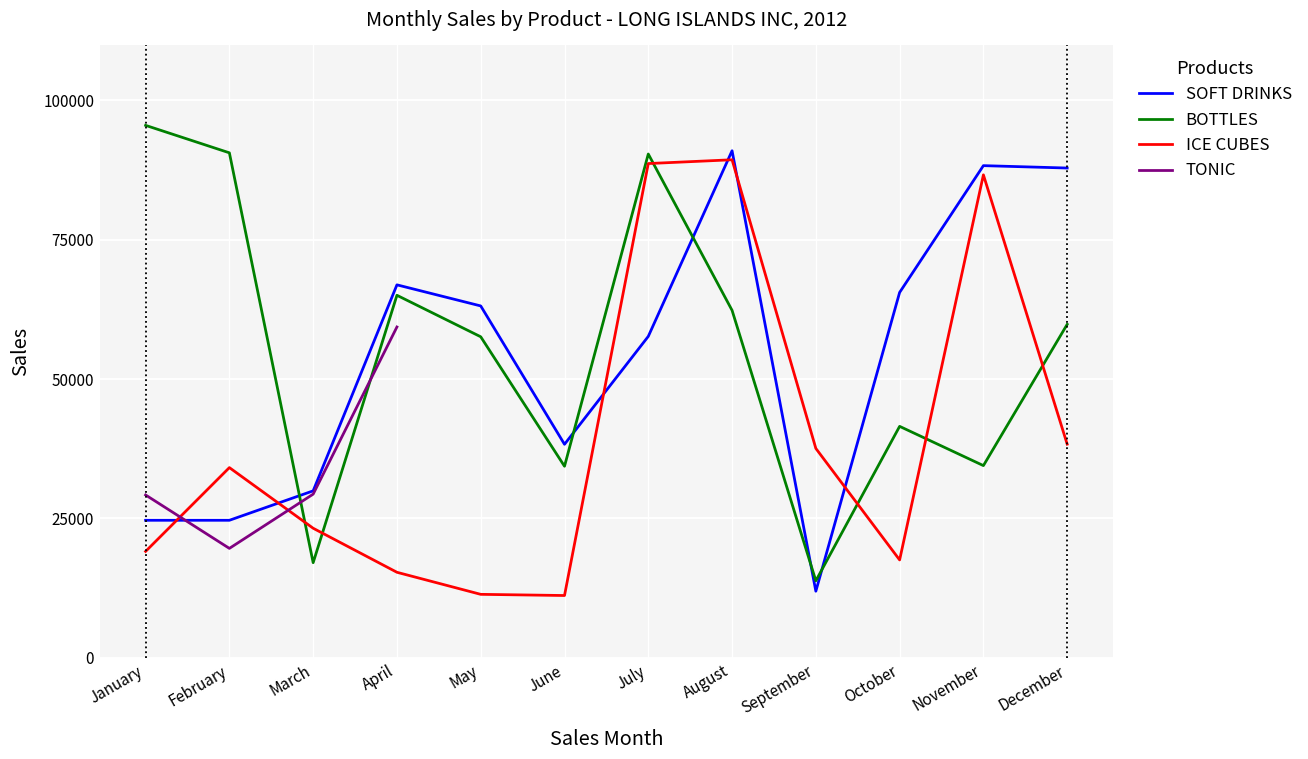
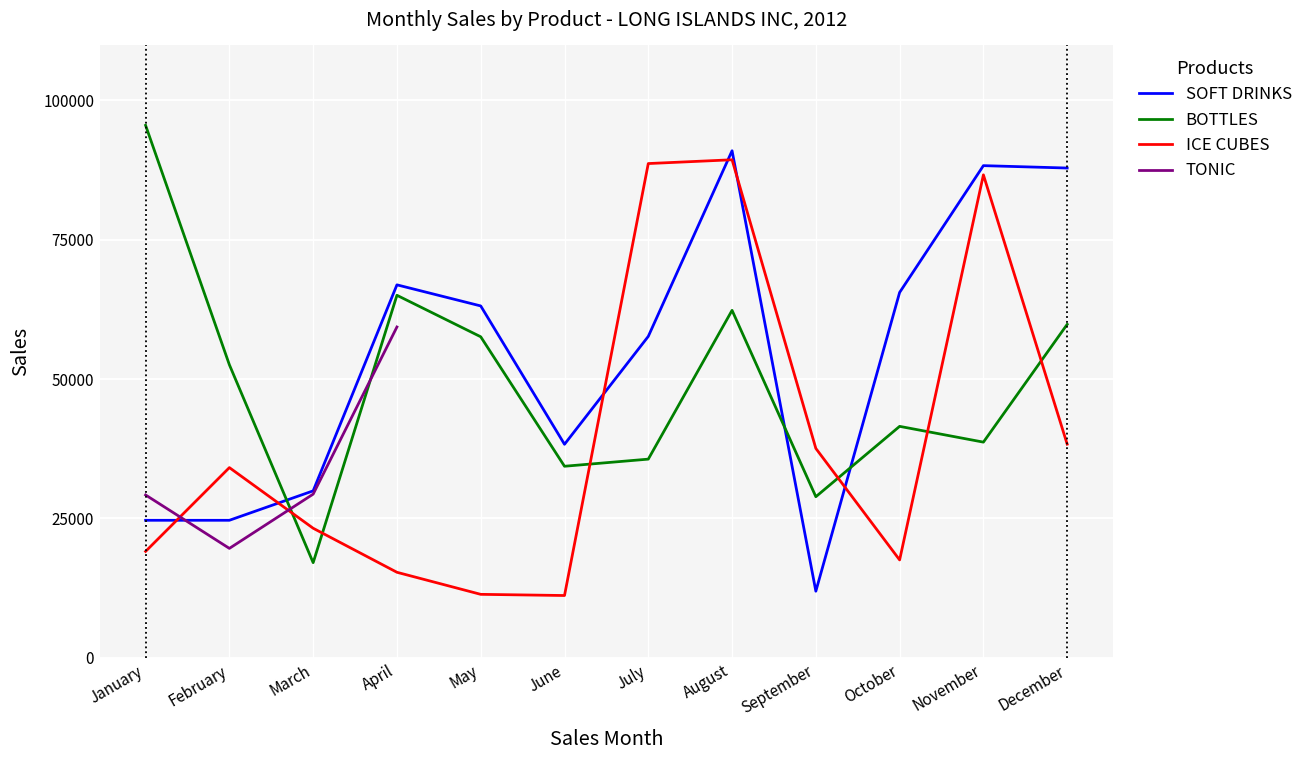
  {
    "SOFT DRINKS": {
      "January": 25000,
      "February": 25000,
      "March": 30000,
      "April": 67000,
      "May": 63000,
      "June": 38000,
      "July": 58000,
      "August": 91000,
      "September": 12000,
      "October": 66000,
      "November": 88000,
      "December": 88000
    },
    "BOTTLES": {
      "January": 96000,
-     "February": 91000,
+     "February": 53000,
      "March": 17000,
      "April": 65000,
      "May": 58000,
      "June": 34000,
-     "July": 90000,
+     "July": 36000,
      "August": 62000,
-     "September": 14000,
+     "September": 29000,
      "October": 42000,
-     "November": 34000,
+     "November": 39000,
      "December": 60000
    },
    "ICE CUBES": {
      "January": 19000,
      "February": 34000,
      "March": 23000,
      "April": 15000,
      "May": 11000,
      "June": 11000,
      "July": 89000,
      "August": 89000,
      "September": 38000,
      "October": 18000,
      "November": 87000,
      "December": 38000
    },
    "TONIC": {
      "January": 29000,
      "February": 20000,
      "March": 29000,
      "April": 59000
    }
  }
